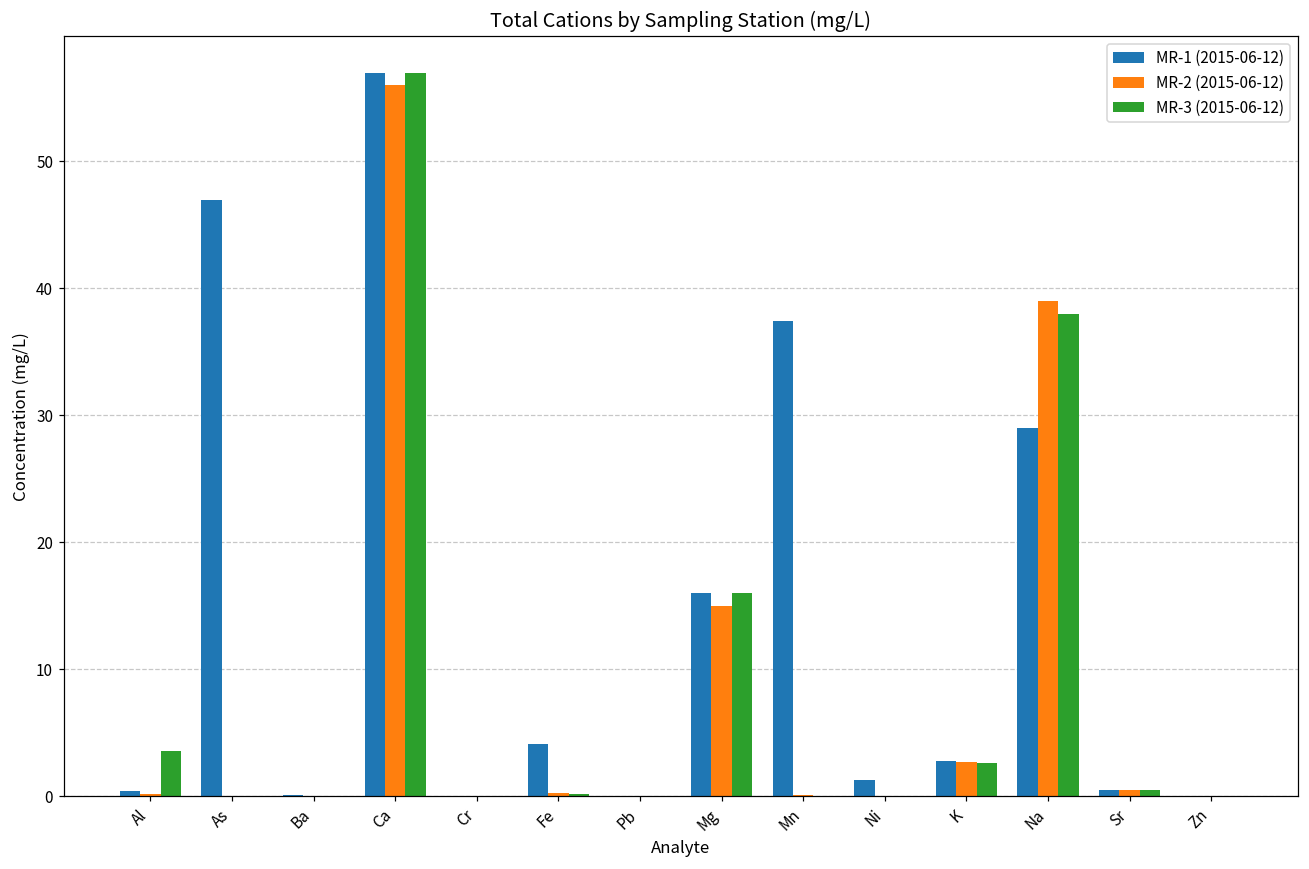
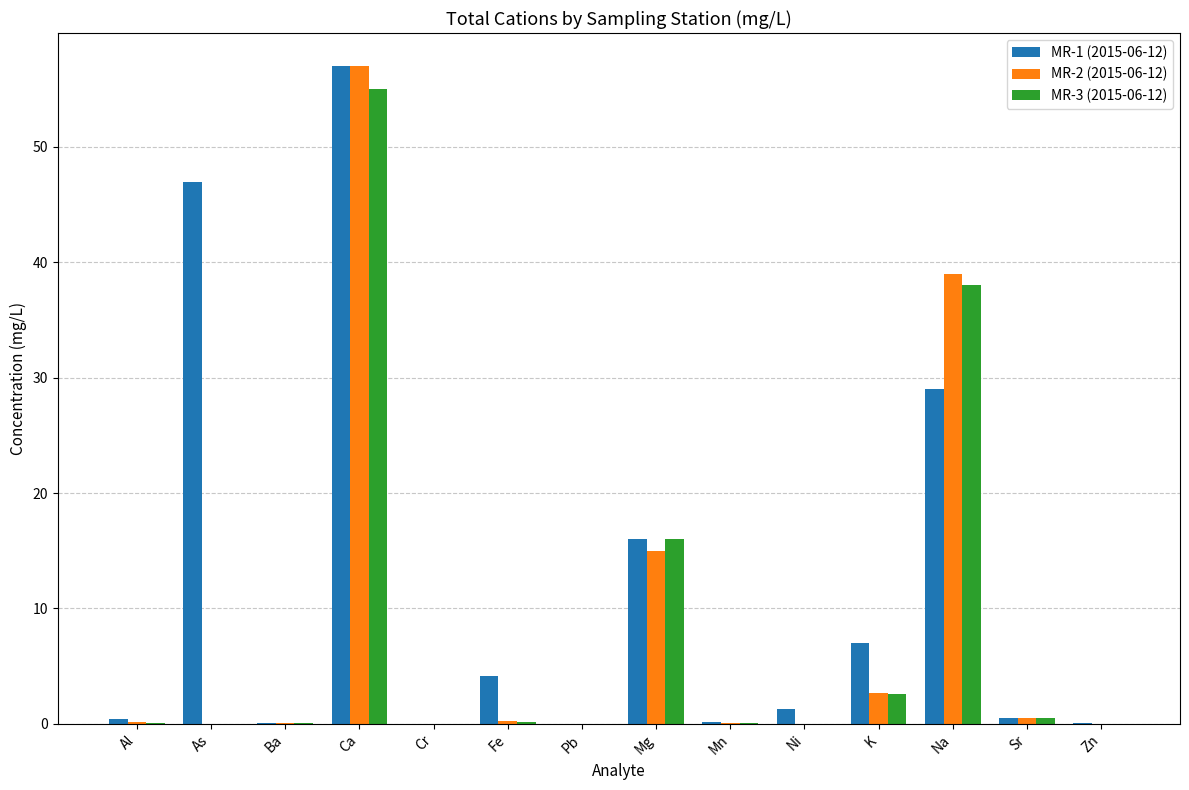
  {
    "MR-1 (2015-06-12)": {
      "Al": 0.4,
      "As": 46.9,
      "Ca": 57.0,
      "Fe": 4.1,
      "Mg": 16.0,
-     "Mn": 37.4,
+     "Mn": 0.2,
      "Ni": 1.3,
-     "K": 2.8,
+     "K": 7.0,
      "Na": 29.0,
      "Sr": 0.5
    },
    "MR-2 (2015-06-12)": {
-     "Ca": 56,
+     "Ca": 57,
      "Fe": 0.2,
      "Mg": 15,
      "K": 2.7,
      "Na": 39,
      "Sr": 0.5
    },
    "MR-3 (2015-06-12)": {
-     "Al": 3.6,
-     "Ca": 57,
+     "Al": 0.1,
+     "Ca": 55,
      "Mg": 16.0,
      "K": 2.6,
      "Na": 38.0,
      "Sr": 0.5
    }
  }
